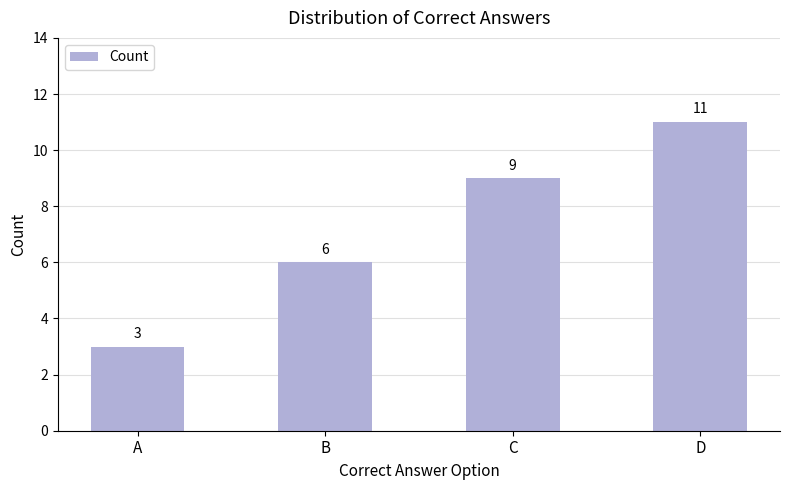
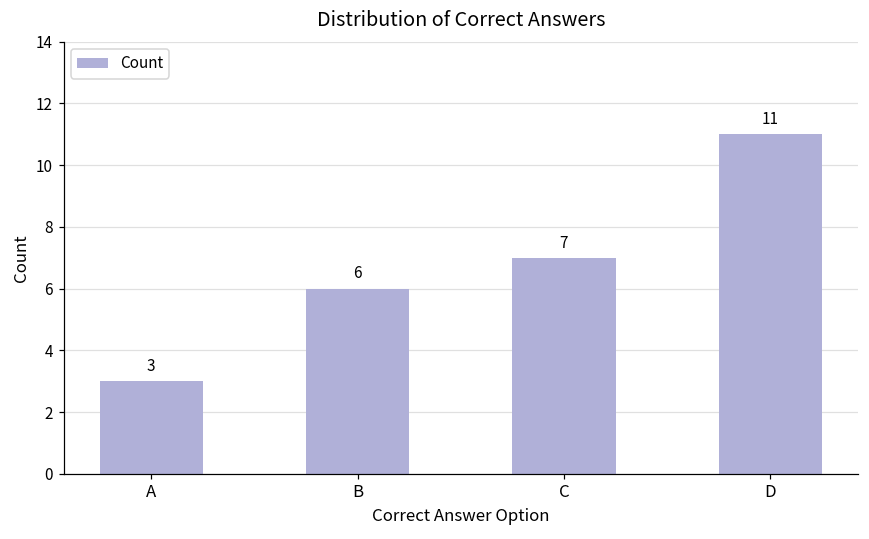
  {
    "A": 3,
    "B": 6,
-   "C": 9,
+   "C": 7,
    "D": 11
  }
